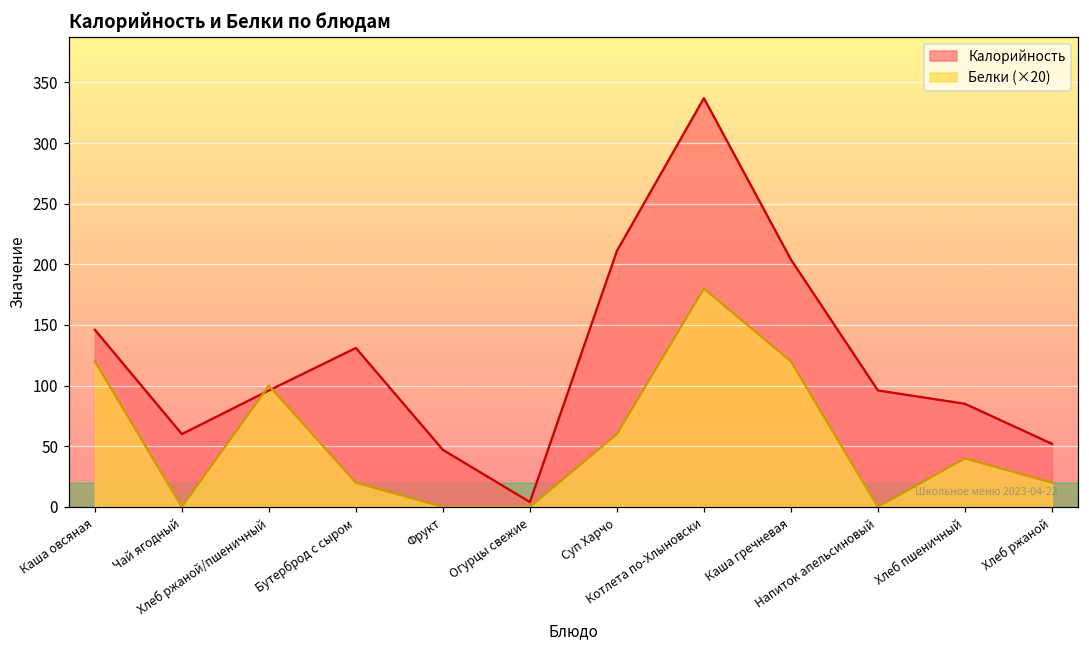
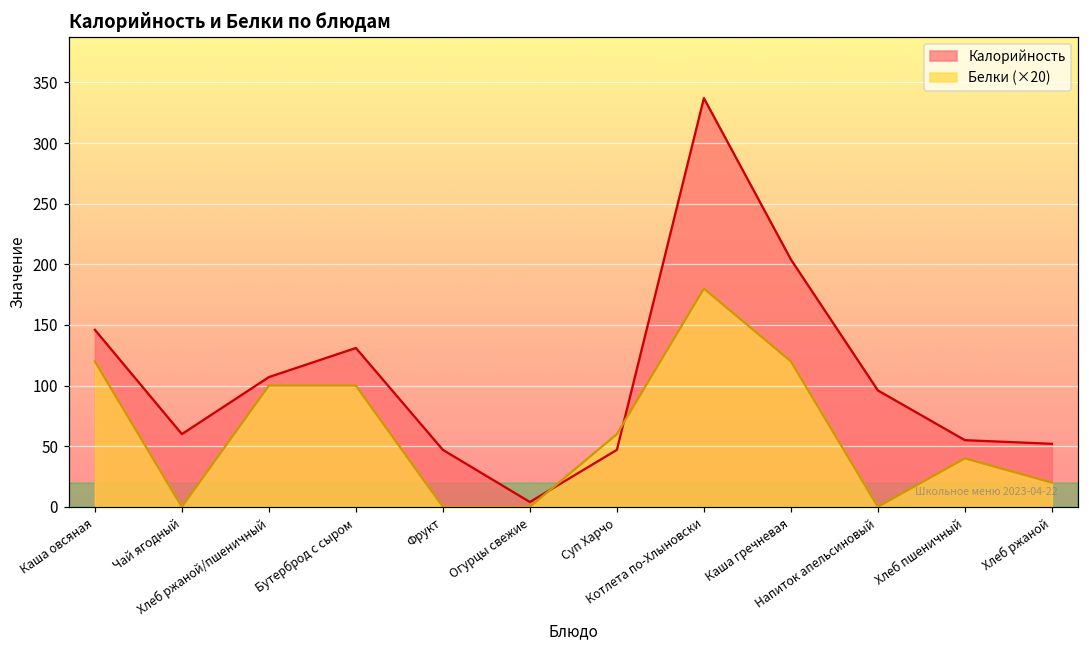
  {
    "Калорийность": {
      "Каша овсяная": 146,
      "Чай ягодный": 60,
-     "Хлеб ржаной/пшеничный": 96,
+     "Хлеб ржаной/пшеничный": 107,
      "Бутерброд с сыром": 131,
      "Фрукт": 47,
      "Огурцы свежие": 4,
-     "Суп Харчо": 211,
+     "Суп Харчо": 47,
      "Котлета по-Хлыновски": 337,
      "Каша гречневая": 204,
      "Напиток апельсиновый": 96,
-     "Хлеб пшеничный": 85,
+     "Хлеб пшеничный": 55,
      "Хлеб ржаной": 52
    },
    "Белки (×20)": {
      "Каша овсяная": 120,
      "Чай ягодный": 0,
      "Хлеб ржаной/пшеничный": 100,
-     "Бутерброд с сыром": 20,
+     "Бутерброд с сыром": 100,
      "Фрукт": 0,
      "Огурцы свежие": 0,
      "Суп Харчо": 60,
      "Котлета по-Хлыновски": 180,
      "Каша гречневая": 120,
      "Напиток апельсиновый": 0,
      "Хлеб пшеничный": 40
    }
  }
